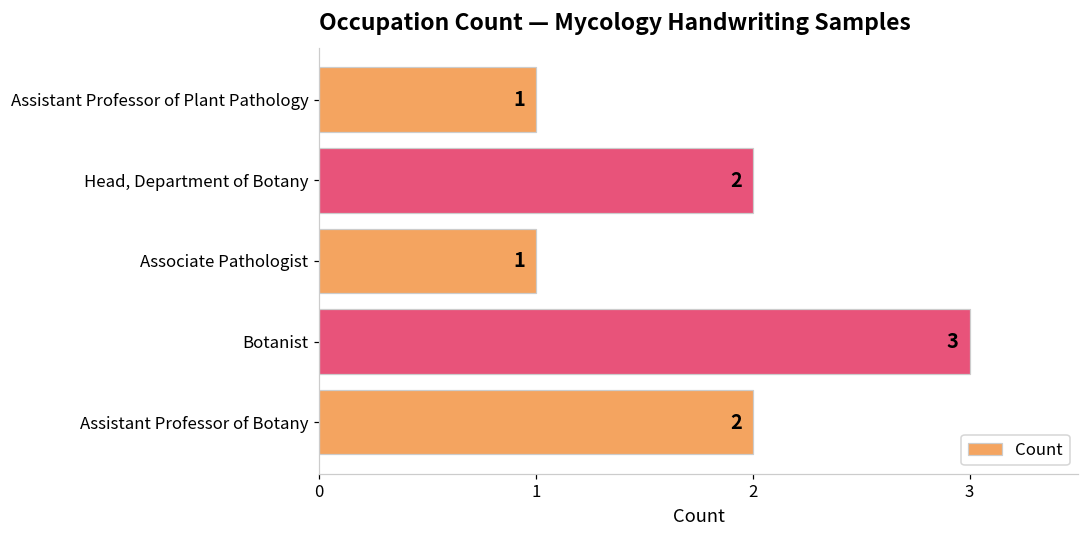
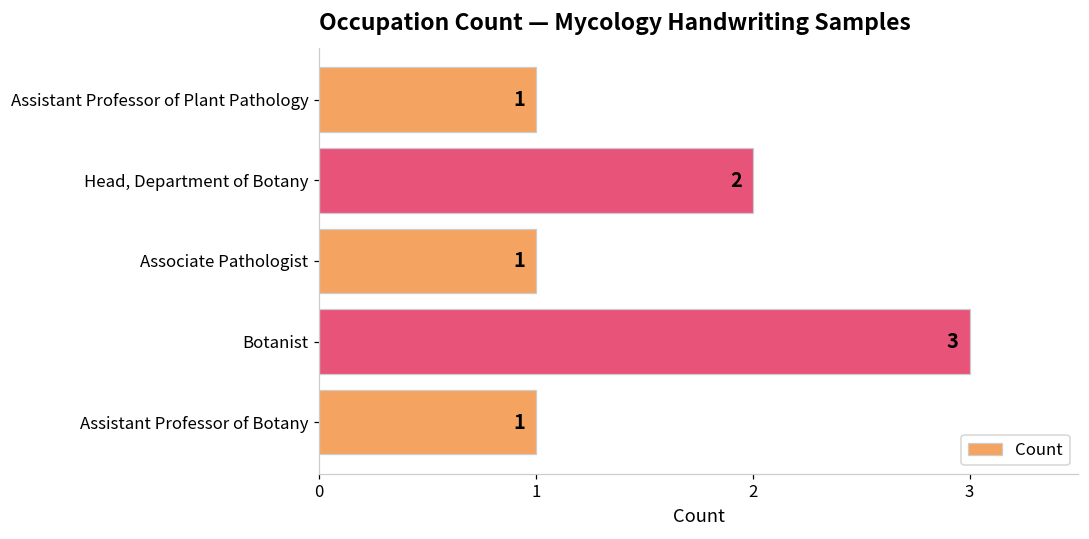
  {
    "Assistant Professor of Plant Pathology": 1,
    "Head, Department of Botany": 2,
    "Associate Pathologist": 1,
    "Botanist": 3,
-   "Assistant Professor of Botany": 2
+   "Assistant Professor of Botany": 1
  }
